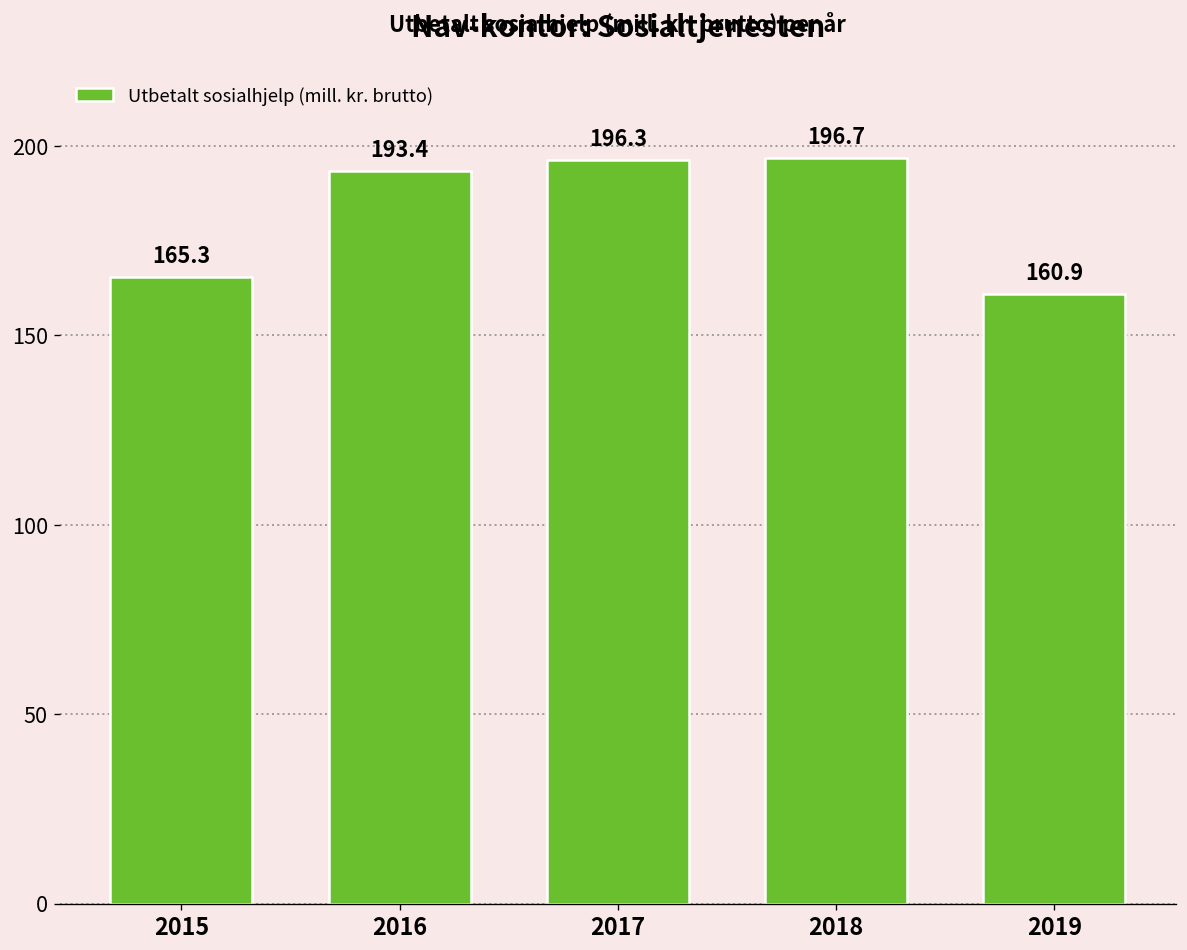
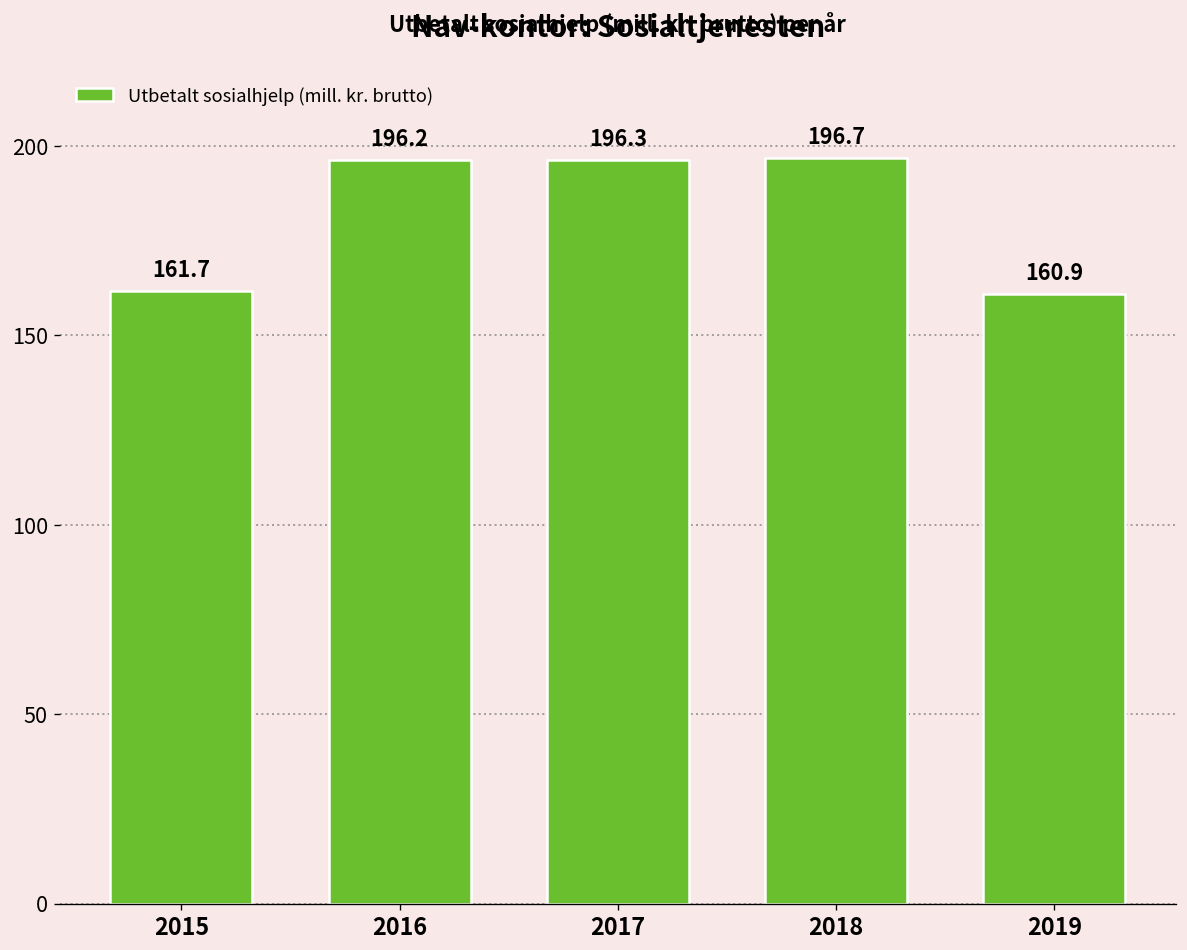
  {
-   "2015": 165.3,
-   "2016": 193.4,
+   "2015": 161.7,
+   "2016": 196.2,
    "2017": 196.3,
    "2018": 196.7,
    "2019": 160.9
  }
